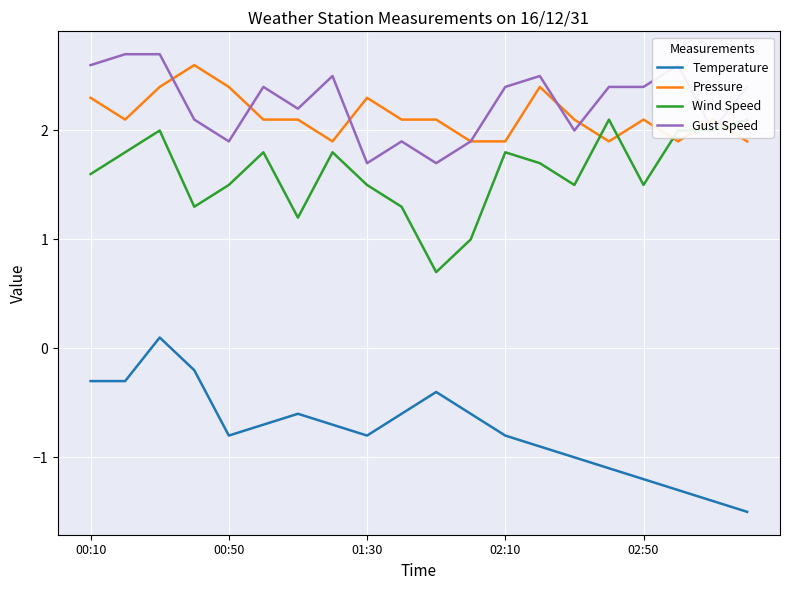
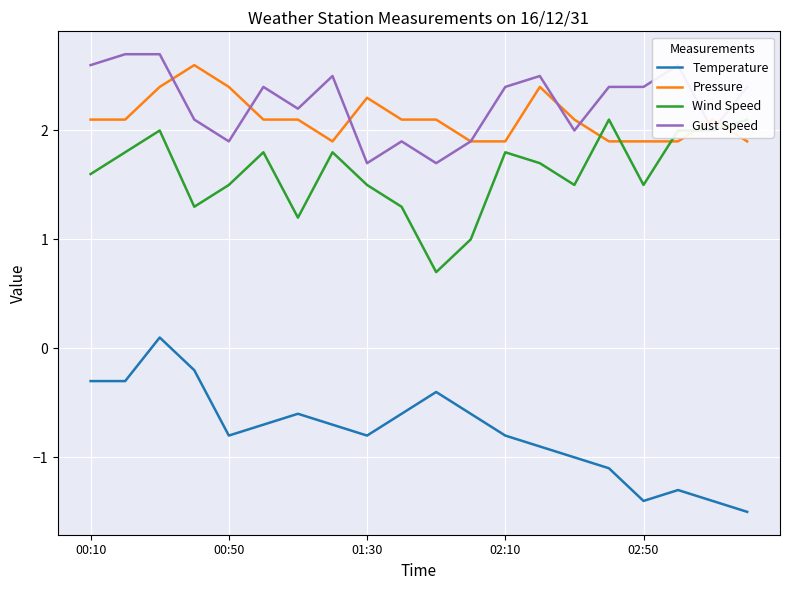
  {
    "Temperature": {
      "00:10": -0.3,
      "00:50": -0.8,
      "01:30": -0.8,
      "02:10": -0.8,
-     "02:50": -1.2
+     "02:50": -1.4
    },
    "Pressure": {
-     "00:10": 2.30,
+     "00:10": 2.10,
      "00:50": 2.40,
      "01:30": 2.30,
      "02:10": 1.90,
-     "02:50": 2.10
+     "02:50": 1.90
    },
    "Wind Speed": {
      "00:10": 1.60,
      "00:50": 1.50,
      "01:30": 1.50,
      "02:10": 1.80,
      "02:50": 1.50
    },
    "Gust Speed": {
      "00:10": 2.60,
      "00:50": 1.90,
      "01:30": 1.70,
      "02:10": 2.40,
      "02:50": 2.40
    }
  }
